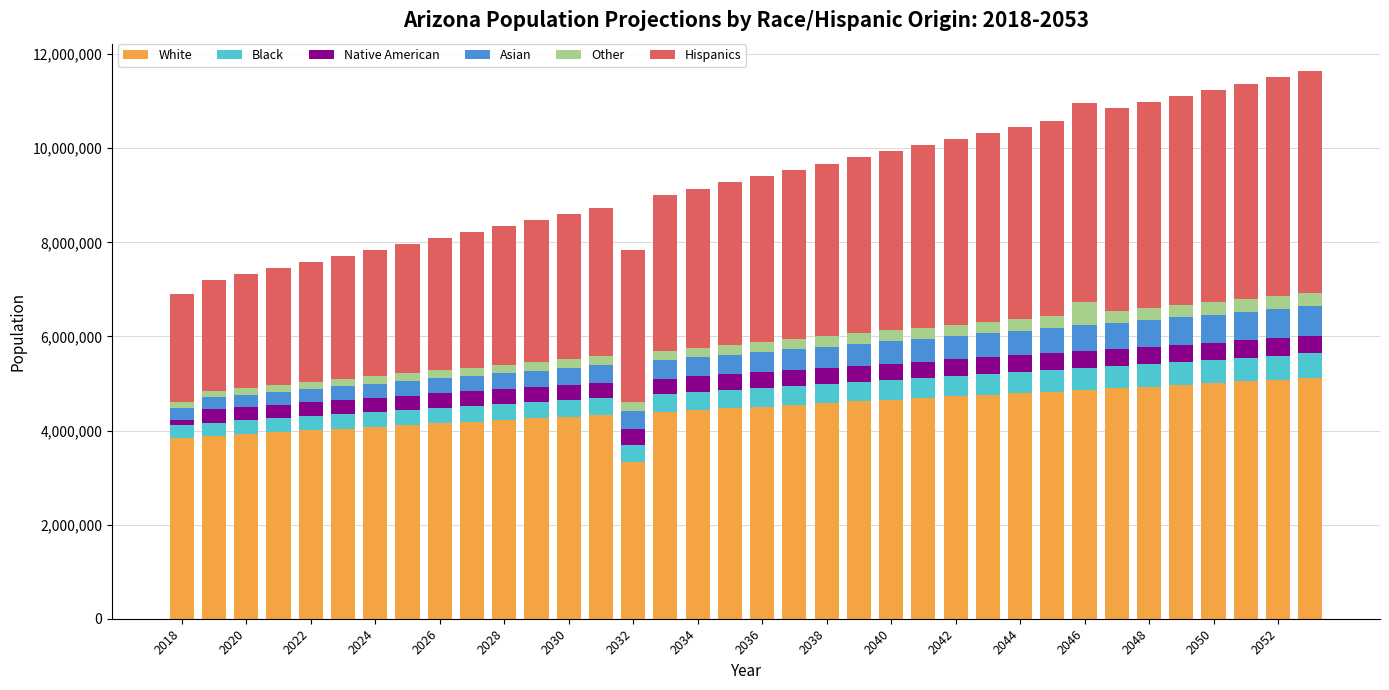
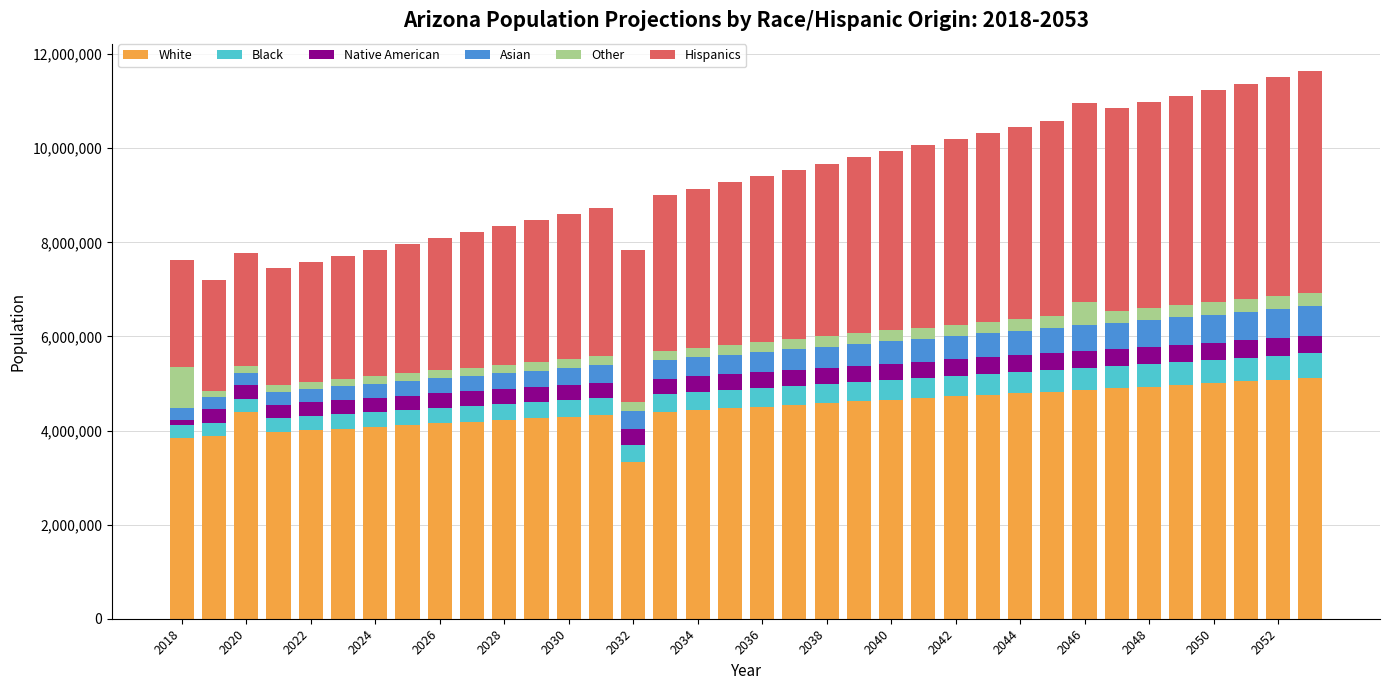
  {
    "White": {
      "2018": "3,900,000",
-     "2020": "3,900,000",
+     "2020": "4,400,000",
      "2022": "4,000,000",
      "2024": "4,100,000",
      "2026": "4,200,000",
      "2028": "4,200,000",
      "2030": "4,300,000",
      "2032": "3,300,000",
      "2034": "4,400,000",
      "2036": "4,500,000",
      "2038": "4,600,000",
      "2040": "4,700,000",
      "2042": "4,700,000",
      "2044": "4,800,000",
      "2046": "4,900,000",
      "2048": "4,900,000",
      "2050": "5,000,000",
      "2052": "5,100,000"
    },
    "Native American": {
      "2018": "100,000",
      "2020": "300,000",
      "2022": "300,000",
      "2024": "300,000",
      "2026": "300,000",
      "2028": "300,000",
      "2030": "300,000",
      "2032": "300,000",
      "2034": "300,000",
      "2036": "300,000",
      "2038": "300,000",
      "2040": "300,000",
      "2042": "300,000",
      "2044": "400,000",
      "2046": "400,000",
      "2048": "400,000",
      "2050": "400,000",
      "2052": "400,000"
    },
    "Other": {
-     "2018": "100,000",
+     "2018": "900,000",
      "2020": "100,000",
      "2022": "200,000",
      "2024": "200,000",
      "2026": "200,000",
      "2028": "200,000",
      "2030": "200,000",
      "2032": "200,000",
      "2034": "200,000",
      "2036": "200,000",
      "2038": "200,000",
      "2040": "200,000",
      "2042": "200,000",
      "2044": "200,000",
      "2046": "500,000",
      "2048": "300,000",
      "2050": "300,000",
      "2052": "300,000"
    },
    "Hispanics": {
      "2018": "2,300,000",
      "2020": "2,400,000",
      "2022": "2,500,000",
      "2024": "2,700,000",
      "2026": "2,800,000",
      "2028": "2,900,000",
      "2030": "3,100,000",
      "2032": "3,200,000",
      "2034": "3,400,000",
      "2036": "3,500,000",
      "2038": "3,700,000",
      "2040": "3,800,000",
      "2042": "4,000,000",
      "2044": "4,100,000",
      "2046": "4,200,000",
      "2048": "4,400,000",
      "2050": "4,500,000",
      "2052": "4,600,000"
    }
  }
